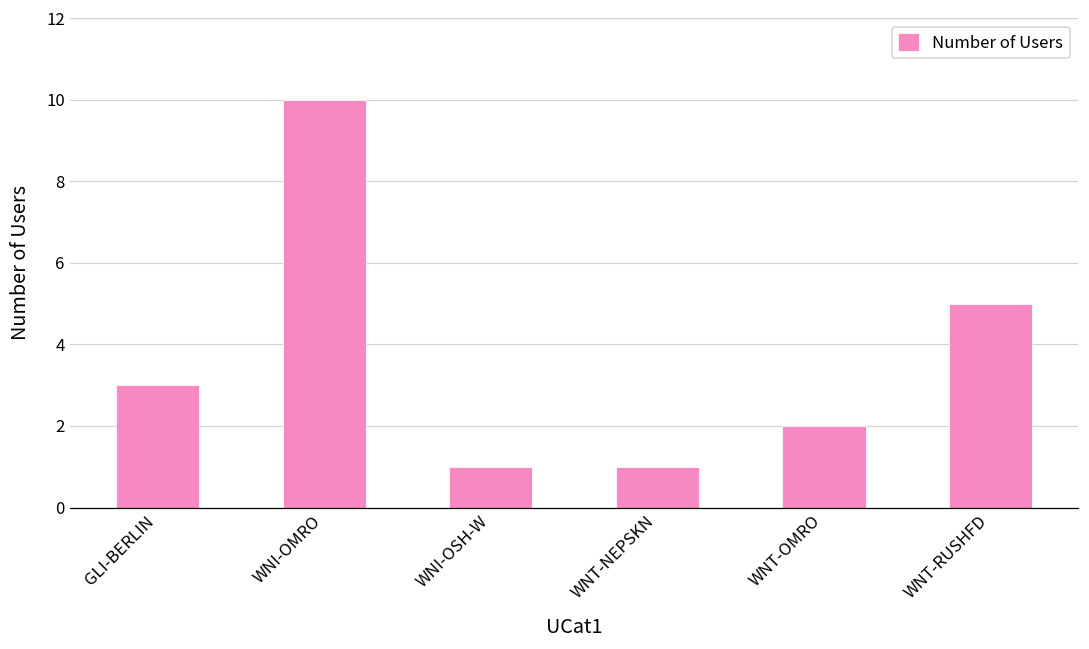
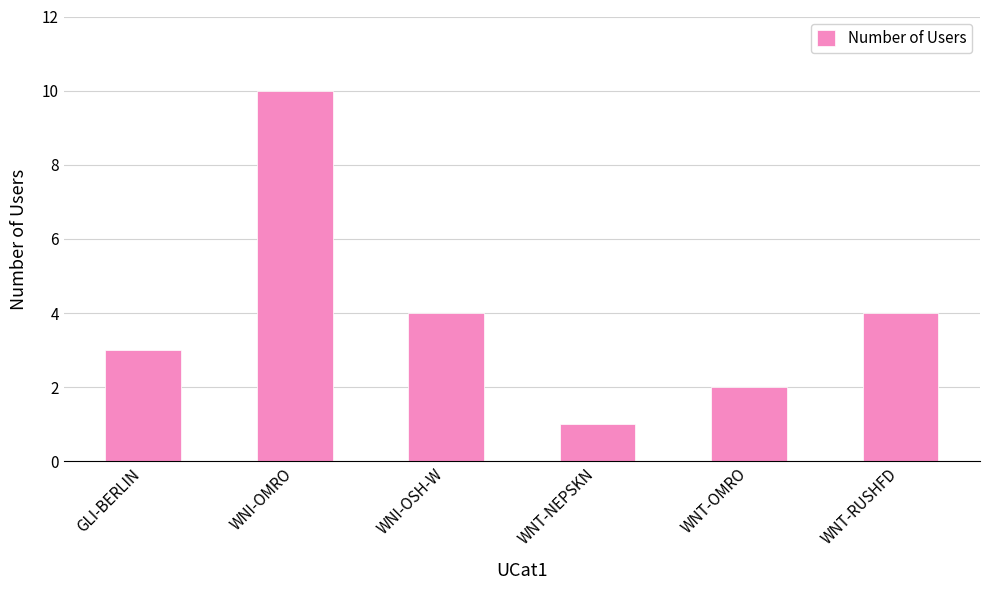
  {
    "GLI-BERLIN": 3,
    "WNI-OMRO": 10,
-   "WNI-OSH-W": 1,
+   "WNI-OSH-W": 4,
    "WNT-NEPSKN": 1,
    "WNT-OMRO": 2,
-   "WNT-RUSHFD": 5
+   "WNT-RUSHFD": 4
  }
